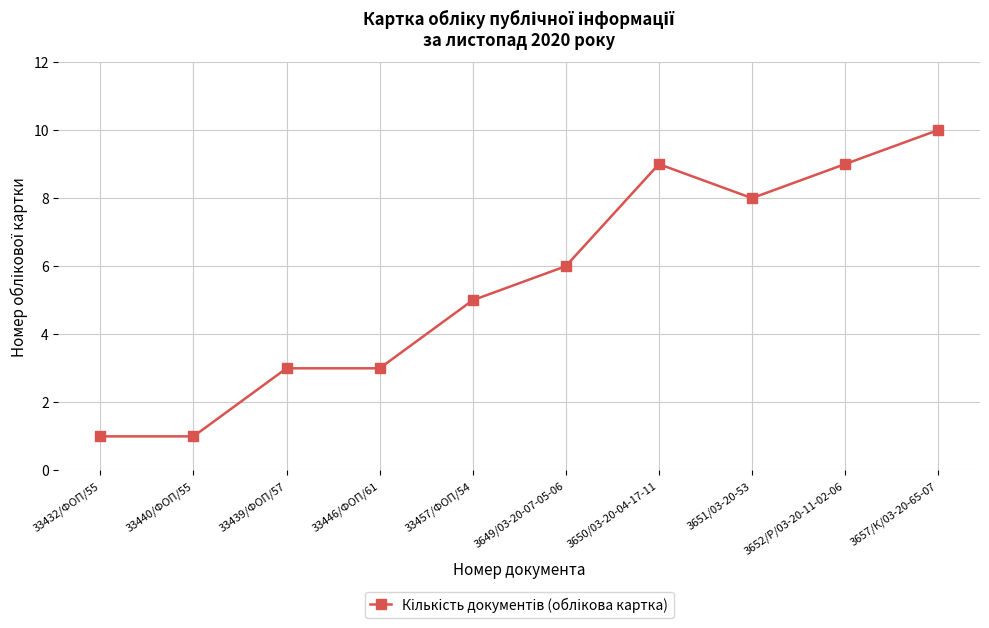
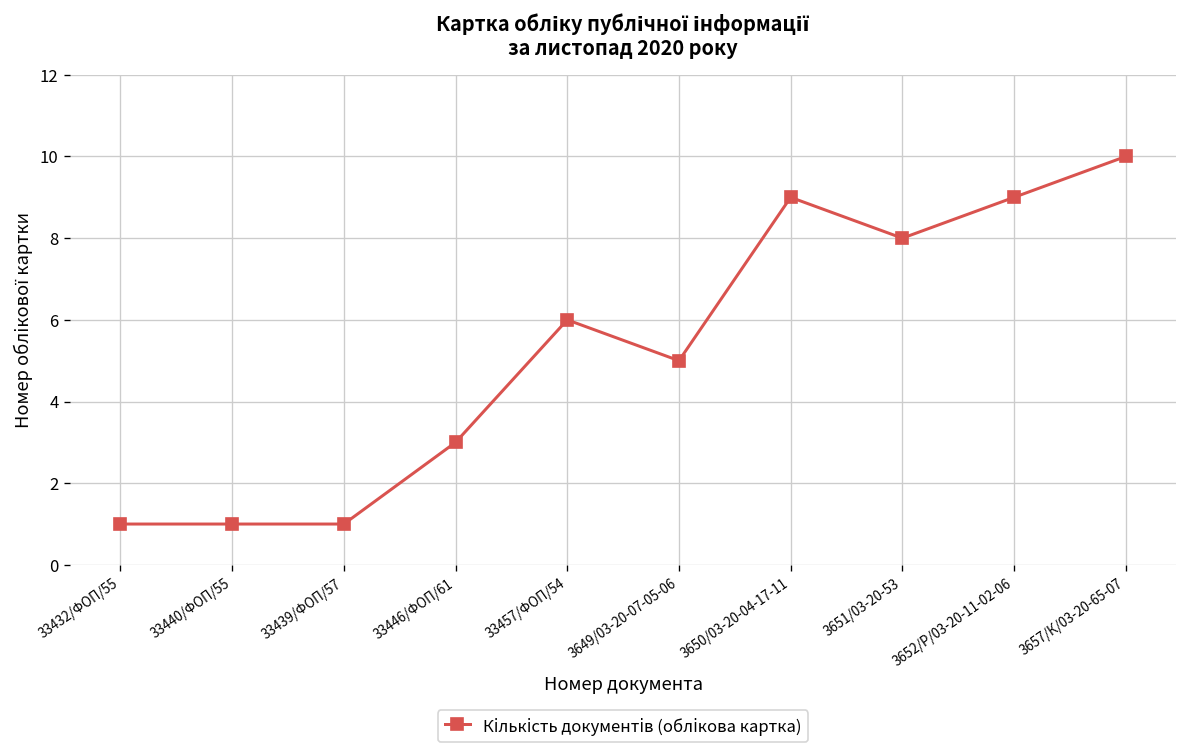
  {
    "33432/ФОП/55": 1,
    "33440/ФОП/55": 1,
-   "33439/ФОП/57": 3,
+   "33439/ФОП/57": 1,
    "33446/ФОП/61": 3,
-   "33457/ФОП/54": 5,
-   "3649/03-20-07-05-06": 6,
+   "33457/ФОП/54": 6,
+   "3649/03-20-07-05-06": 5,
    "3650/03-20-04-17-11": 9,
    "3651/03-20-53": 8,
    "3652/Р/03-20-11-02-06": 9,
    "3657/К/03-20-65-07": 10
  }
